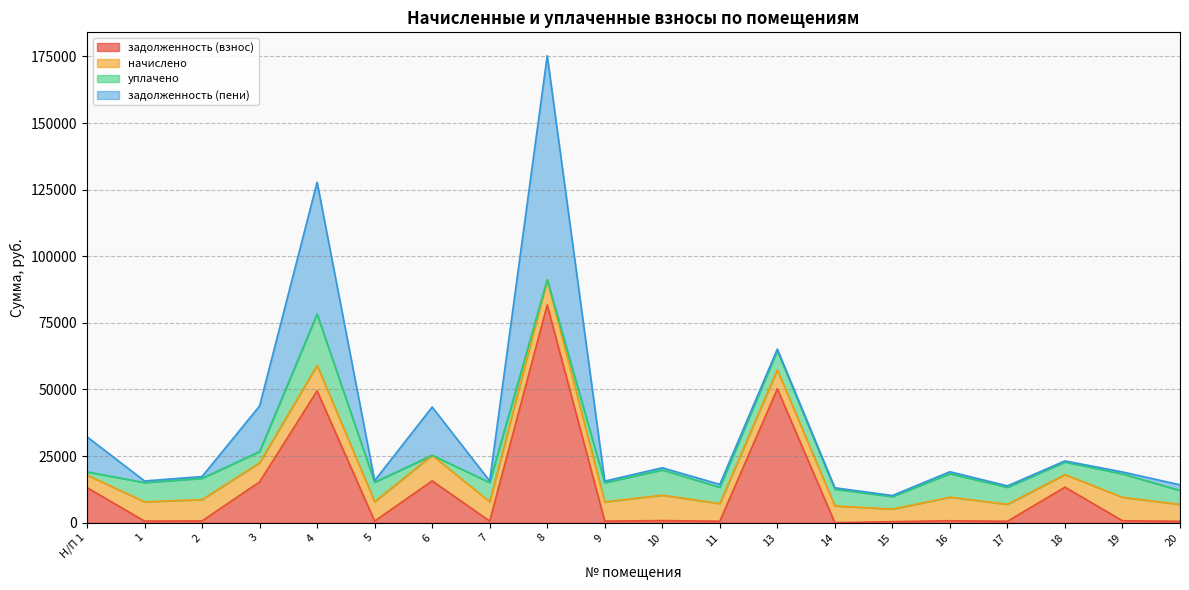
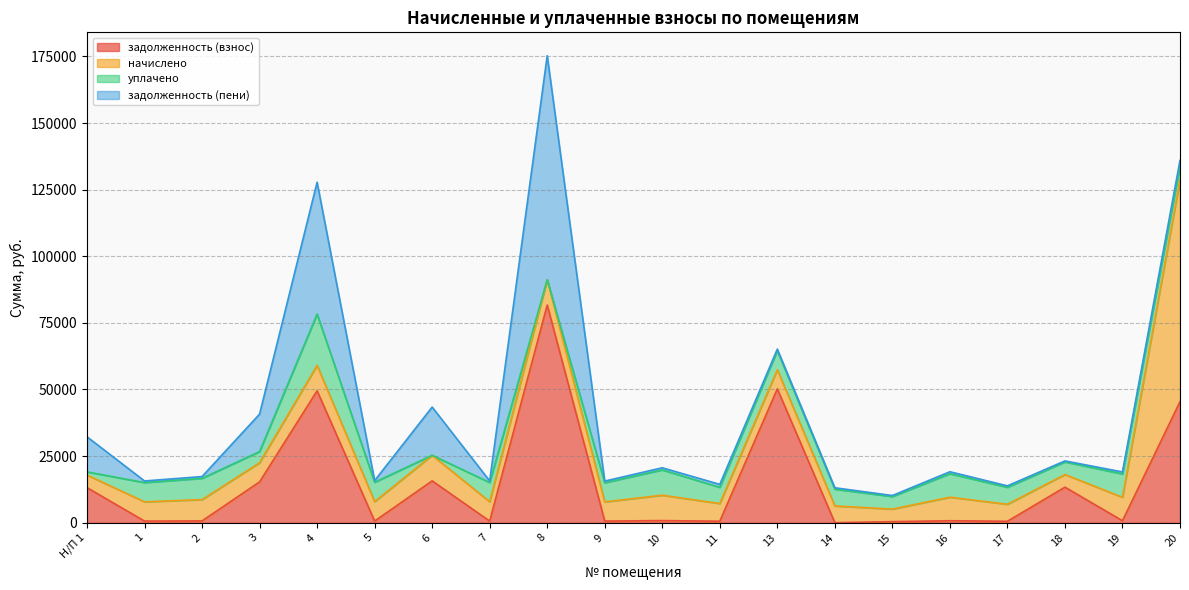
  {
    "задолженность (взнос)": {
      "Н/П 1": 13000,
      "1": 1000,
      "2": 1000,
      "3": 15000,
      "4": 49000,
      "5": 1000,
      "6": 16000,
      "7": 1000,
      "8": 82000,
      "9": 1000,
      "10": 1000,
      "11": 1000,
      "13": 50000,
      "14": 0,
      "15": 0,
      "16": 1000,
      "17": 1000,
      "18": 13000,
      "19": 1000,
-     "20": 1000
+     "20": 45000
    },
    "начислено": {
      "Н/П 1": 5000,
      "1": 7000,
      "2": 8000,
      "3": 7000,
      "4": 10000,
      "5": 7000,
      "7": 7000,
      "9": 7000,
      "10": 10000,
      "11": 7000,
      "13": 7000,
      "14": 6000,
      "15": 5000,
      "16": 9000,
      "17": 6000,
      "18": 5000,
      "19": 9000,
-     "20": 6000
+     "20": 83000
    },
    "уплачено": {
      "Н/П 1": 1000,
      "3": 4000,
      "4": 19000,
      "11": 6000,
      "20": 5000
    },
    "задолженность (пени)": {
      "Н/П 1": 13000,
-     "3": 17000,
+     "3": 14000,
      "4": 49000,
      "6": 18000,
      "8": 84000,
      "11": 1000,
      "20": 2000
    }
  }
